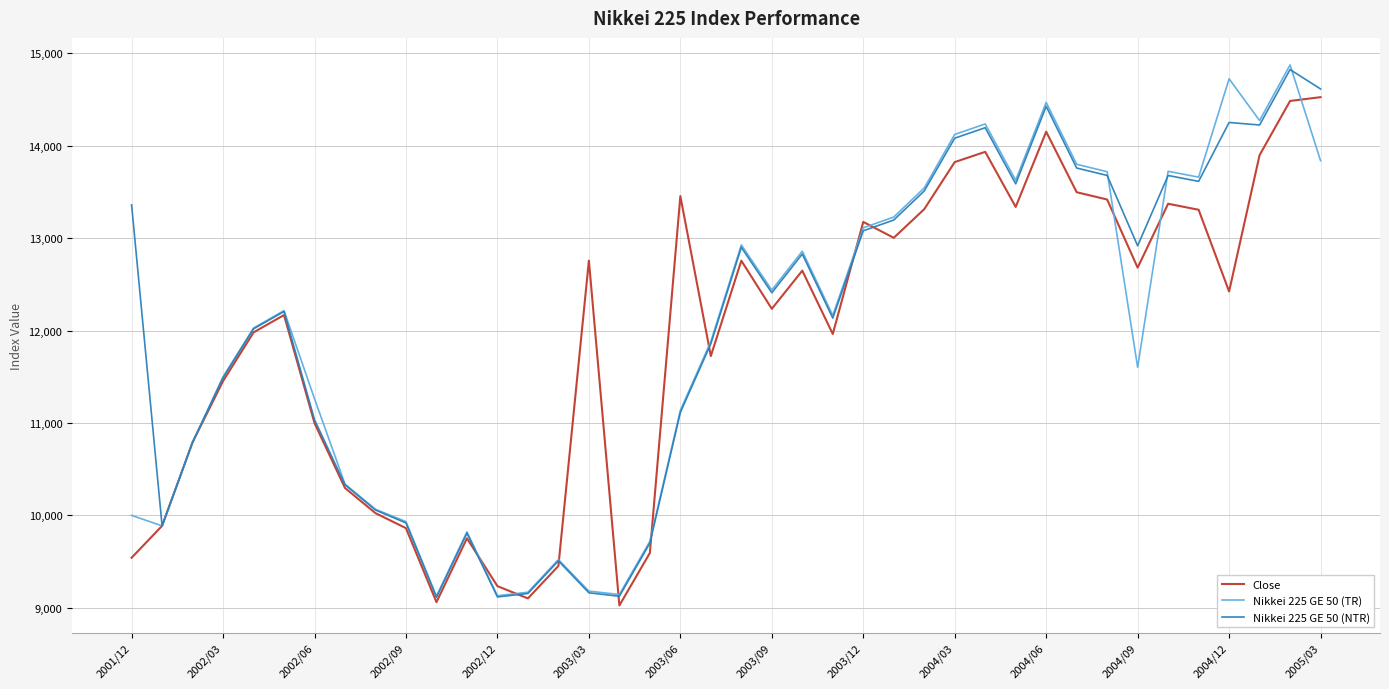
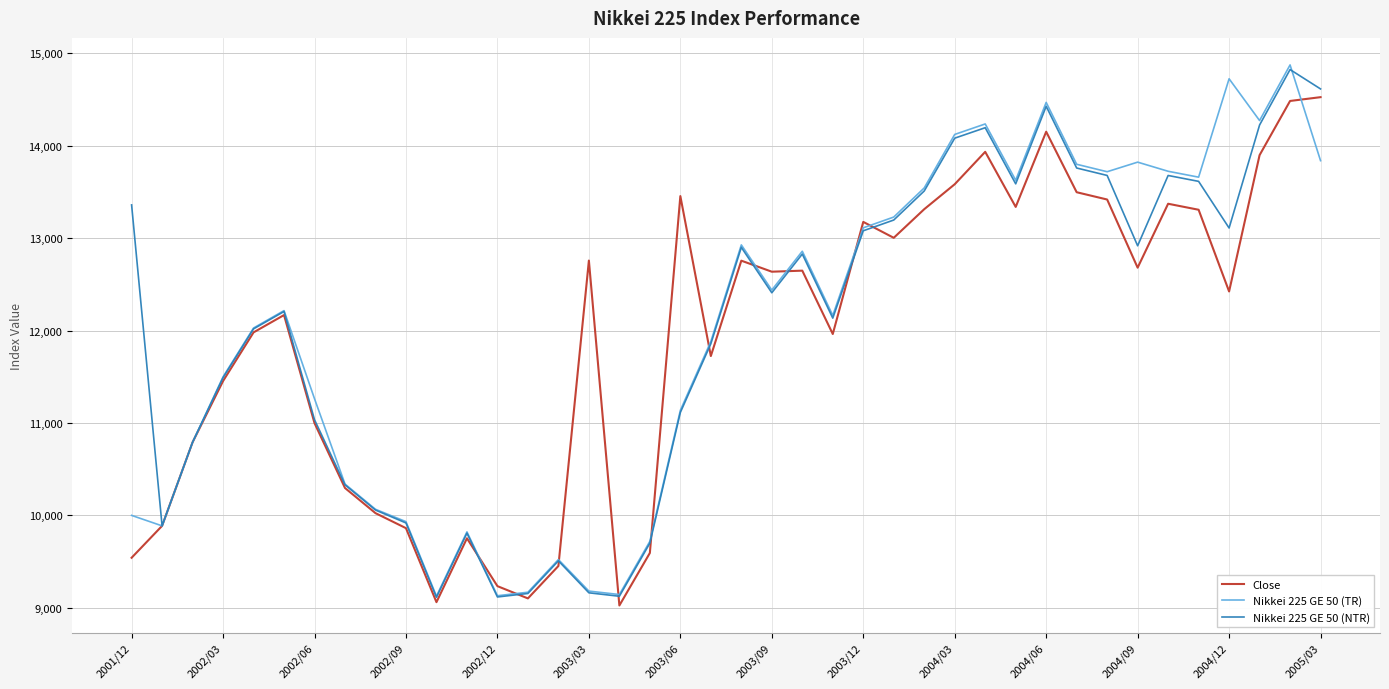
  {
    "Close": {
      "2001/12": "9,500",
      "2002/03": "11,500",
      "2002/06": "11,000",
      "2002/09": "9,900",
      "2002/12": "9,200",
      "2003/03": "12,800",
      "2003/06": "13,500",
-     "2003/09": "12,200",
+     "2003/09": "12,600",
      "2003/12": "13,200",
-     "2004/03": "13,800",
+     "2004/03": "13,600",
      "2004/06": "14,200",
      "2004/09": "12,700",
      "2004/12": "12,400",
      "2005/03": "14,500"
    },
    "Nikkei 225 GE 50 (TR)": {
      "2001/12": "10,000",
      "2002/06": "11,300",
      "2003/09": "12,400",
      "2003/12": "13,100",
      "2004/03": "14,100",
      "2004/06": "14,500",
-     "2004/09": "11,600",
+     "2004/09": "13,800",
      "2004/12": "14,700",
      "2005/03": "13,800"
    },
    "Nikkei 225 GE 50 (NTR)": {
      "2001/12": "13,400",
      "2002/06": "11,000",
      "2003/09": "12,400",
      "2003/12": "13,100",
      "2004/03": "14,100",
      "2004/06": "14,400",
      "2004/09": "12,900",
-     "2004/12": "14,300",
+     "2004/12": "13,100",
      "2005/03": "14,600"
    }
  }
